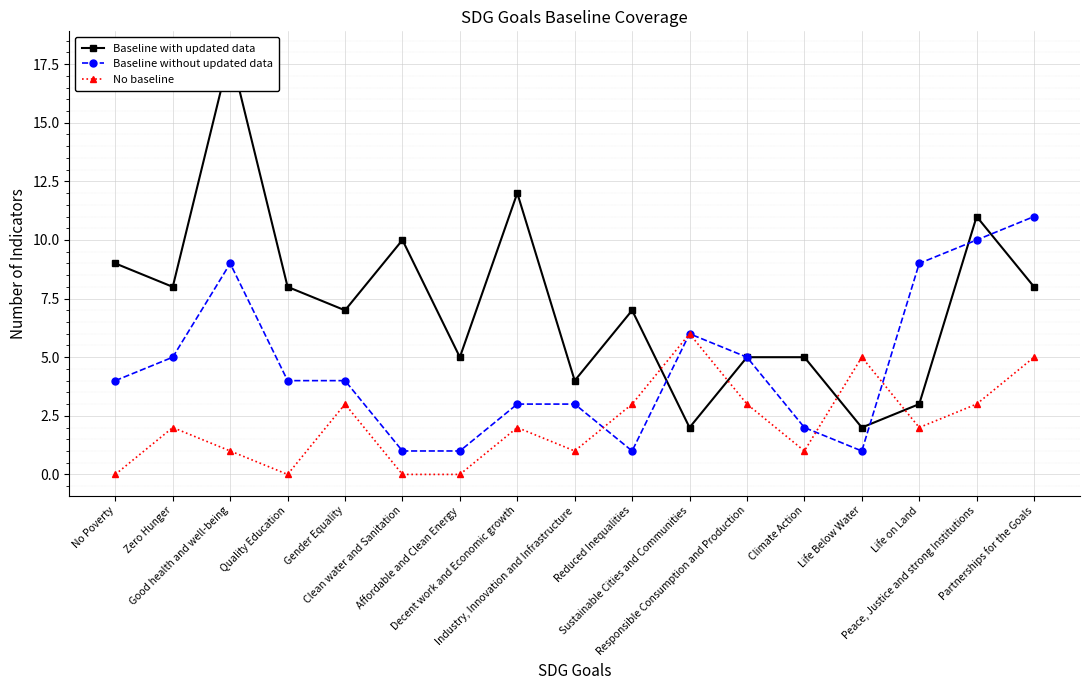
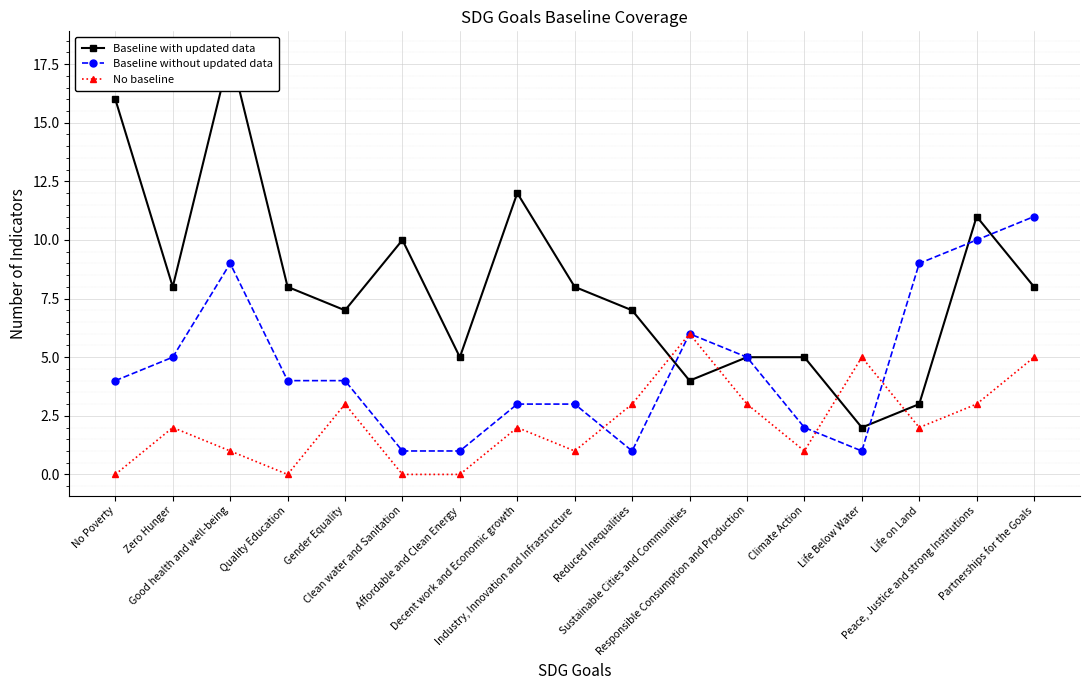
  {
    "Baseline with updated data": {
-     "No Poverty": 9,
+     "No Poverty": 16,
      "Zero Hunger": 8,
      "Quality Education": 8,
      "Gender Equality": 7,
      "Clean water and Sanitation": 10,
      "Affordable and Clean Energy": 5,
      "Decent work and Economic growth": 12,
-     "Industry, Innovation and Infrastructure": 4,
+     "Industry, Innovation and Infrastructure": 8,
      "Reduced Inequalities": 7,
-     "Sustainable Cities and Communities": 2,
+     "Sustainable Cities and Communities": 4,
      "Climate Action": 5,
      "Life Below Water": 2,
      "Life on Land": 3,
      "Peace, Justice and strong Institutions": 11,
      "Partnerships for the Goals": 8
    },
    "Baseline without updated data": {
      "No Poverty": 4,
      "Zero Hunger": 5,
      "Good health and well-being": 9,
      "Quality Education": 4,
      "Gender Equality": 4,
      "Clean water and Sanitation": 1,
      "Affordable and Clean Energy": 1,
      "Decent work and Economic growth": 3,
      "Industry, Innovation and Infrastructure": 3,
      "Reduced Inequalities": 1,
      "Climate Action": 2,
      "Life Below Water": 1,
      "Life on Land": 9,
      "Peace, Justice and strong Institutions": 10,
      "Partnerships for the Goals": 11
    },
    "No baseline": {
      "No Poverty": 0,
      "Zero Hunger": 2,
      "Good health and well-being": 1,
      "Quality Education": 0,
      "Gender Equality": 3,
      "Clean water and Sanitation": 0,
      "Affordable and Clean Energy": 0,
      "Decent work and Economic growth": 2,
      "Industry, Innovation and Infrastructure": 1,
      "Reduced Inequalities": 3,
      "Responsible Consumption and Production": 3,
      "Climate Action": 1,
      "Life Below Water": 5,
      "Life on Land": 2,
      "Peace, Justice and strong Institutions": 3,
      "Partnerships for the Goals": 5
    }
  }
